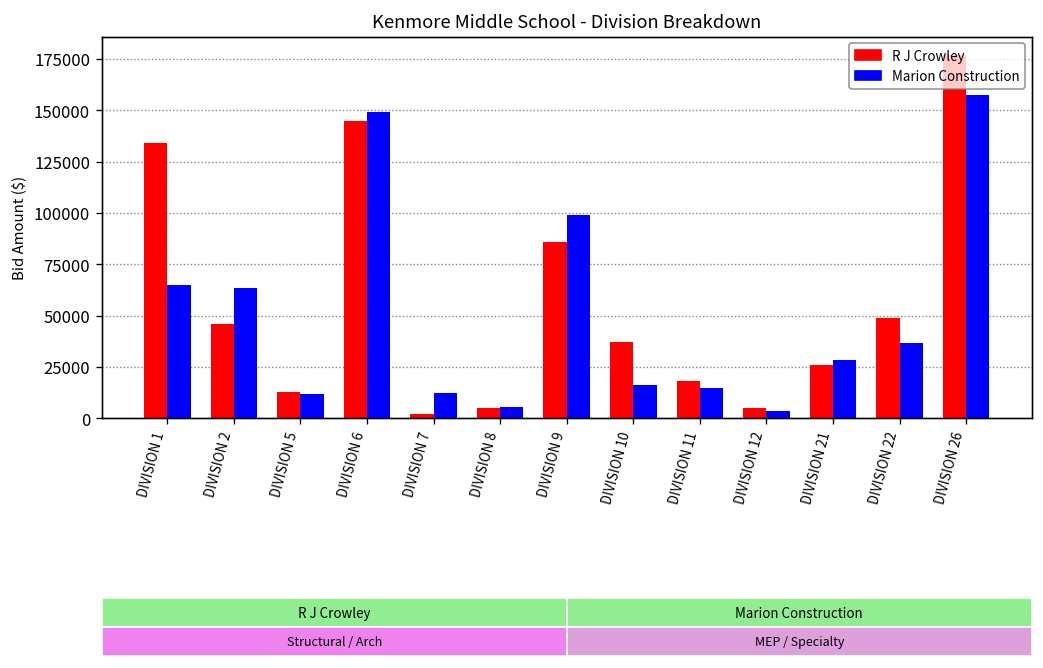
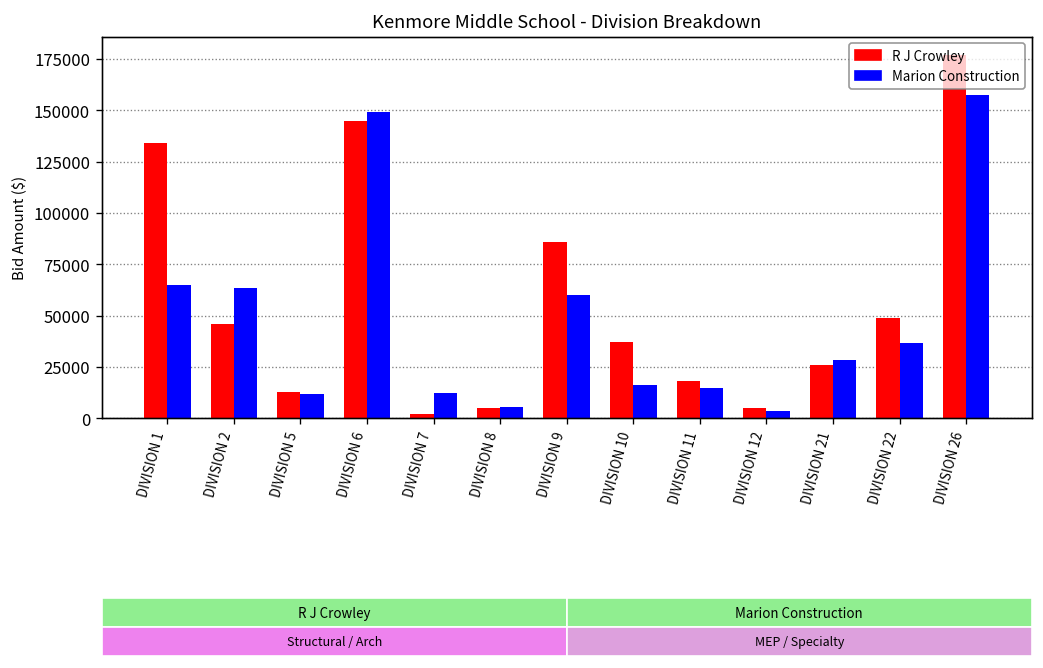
  {
    "R J Crowley": {
      "DIVISION 1": 134000,
      "DIVISION 2": 46000,
      "DIVISION 5": 13000,
      "DIVISION 6": 145000,
      "DIVISION 7": 2000,
      "DIVISION 8": 5000,
      "DIVISION 9": 86000,
      "DIVISION 10": 37000,
      "DIVISION 11": 18000,
      "DIVISION 12": 5000,
      "DIVISION 21": 26000,
      "DIVISION 22": 49000
    },
    "Marion Construction": {
      "DIVISION 1": 65000,
      "DIVISION 2": 63000,
      "DIVISION 5": 12000,
      "DIVISION 6": 149000,
      "DIVISION 7": 12000,
      "DIVISION 8": 5000,
-     "DIVISION 9": 99000,
+     "DIVISION 9": 60000,
      "DIVISION 10": 16000,
      "DIVISION 11": 15000,
      "DIVISION 12": 4000,
      "DIVISION 21": 28000,
      "DIVISION 22": 37000,
      "DIVISION 26": 157000
    }
  }
